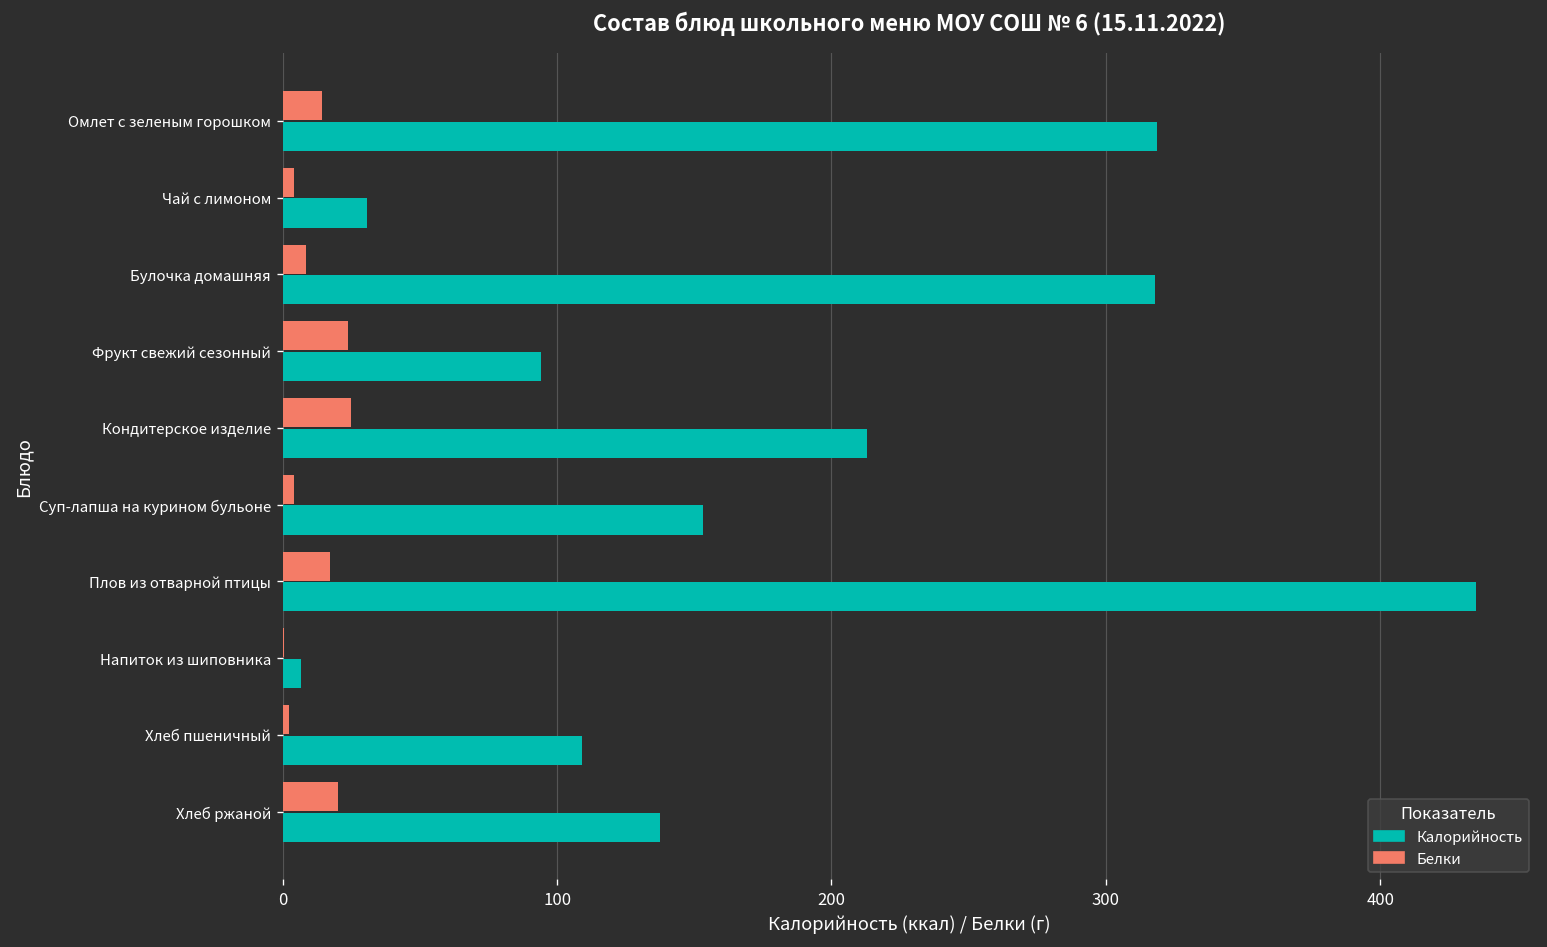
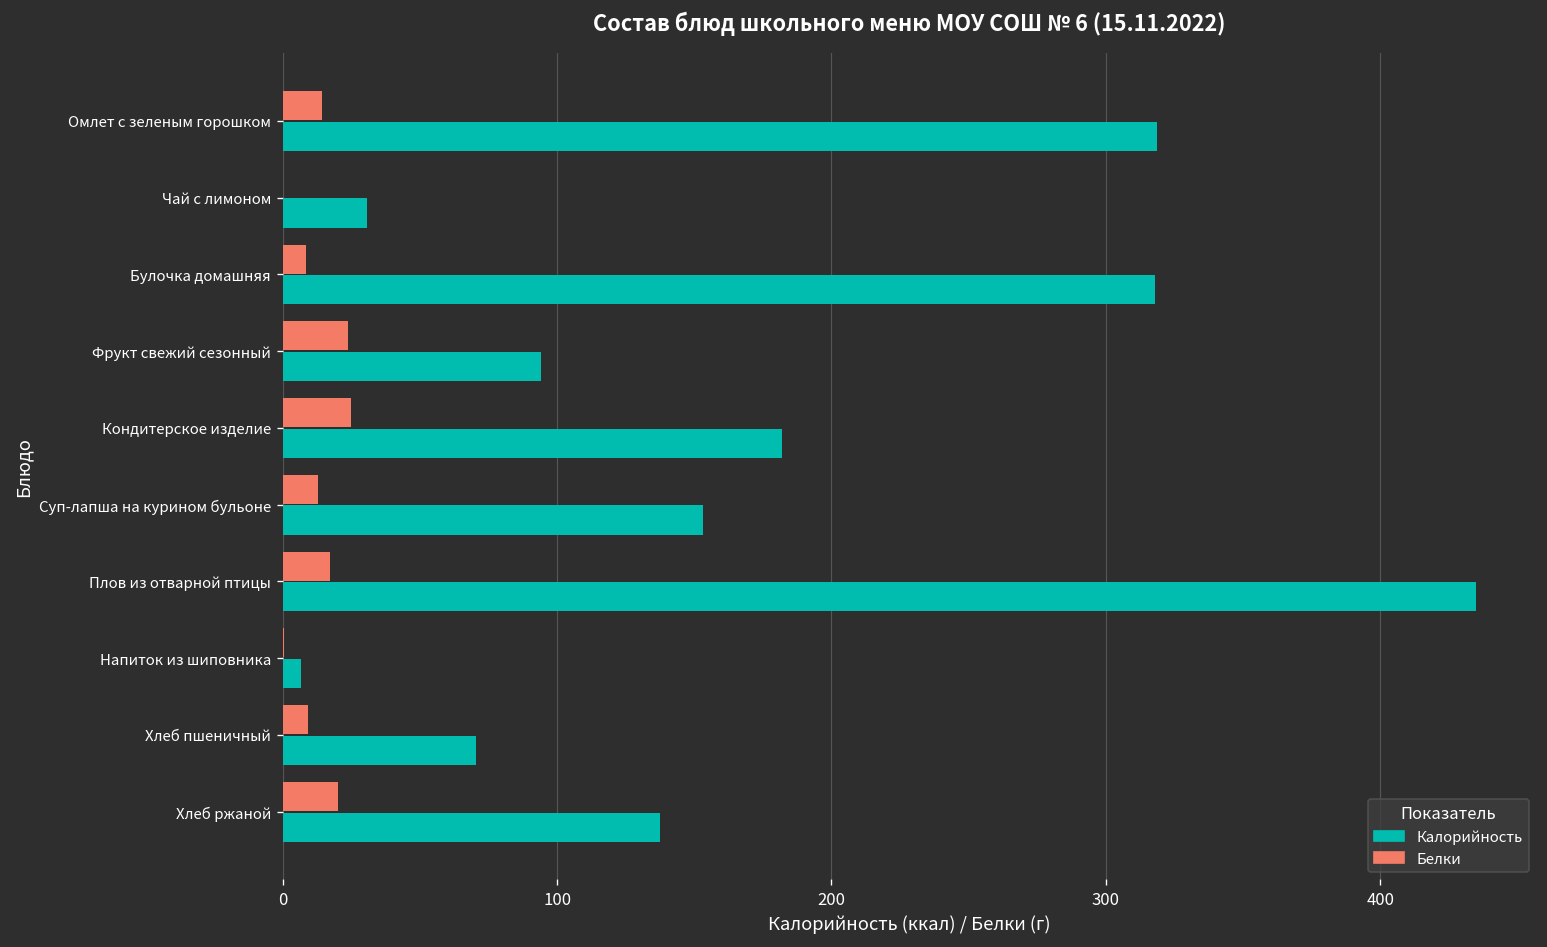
  {
    "Калорийность": {
      "Омлет с зеленым горошком": 319,
      "Чай с лимоном": 31,
      "Булочка домашняя": 318,
      "Фрукт свежий сезонный": 94,
-     "Кондитерское изделие": 213,
+     "Кондитерское изделие": 182,
      "Суп-лапша на курином бульоне": 153,
      "Плов из отварной птицы": 435,
      "Напиток из шиповника": 7,
-     "Хлеб пшеничный": 109,
+     "Хлеб пшеничный": 71,
      "Хлеб ржаной": 138
    },
    "Белки": {
      "Омлет с зеленым горошком": 14,
-     "Чай с лимоном": 4,
+     "Чай с лимоном": 0,
      "Булочка домашняя": 8,
      "Фрукт свежий сезонный": 24,
      "Кондитерское изделие": 25,
-     "Суп-лапша на курином бульоне": 4,
+     "Суп-лапша на курином бульоне": 13,
      "Плов из отварной птицы": 17,
-     "Хлеб пшеничный": 2,
+     "Хлеб пшеничный": 9,
      "Хлеб ржаной": 20
    }
  }
